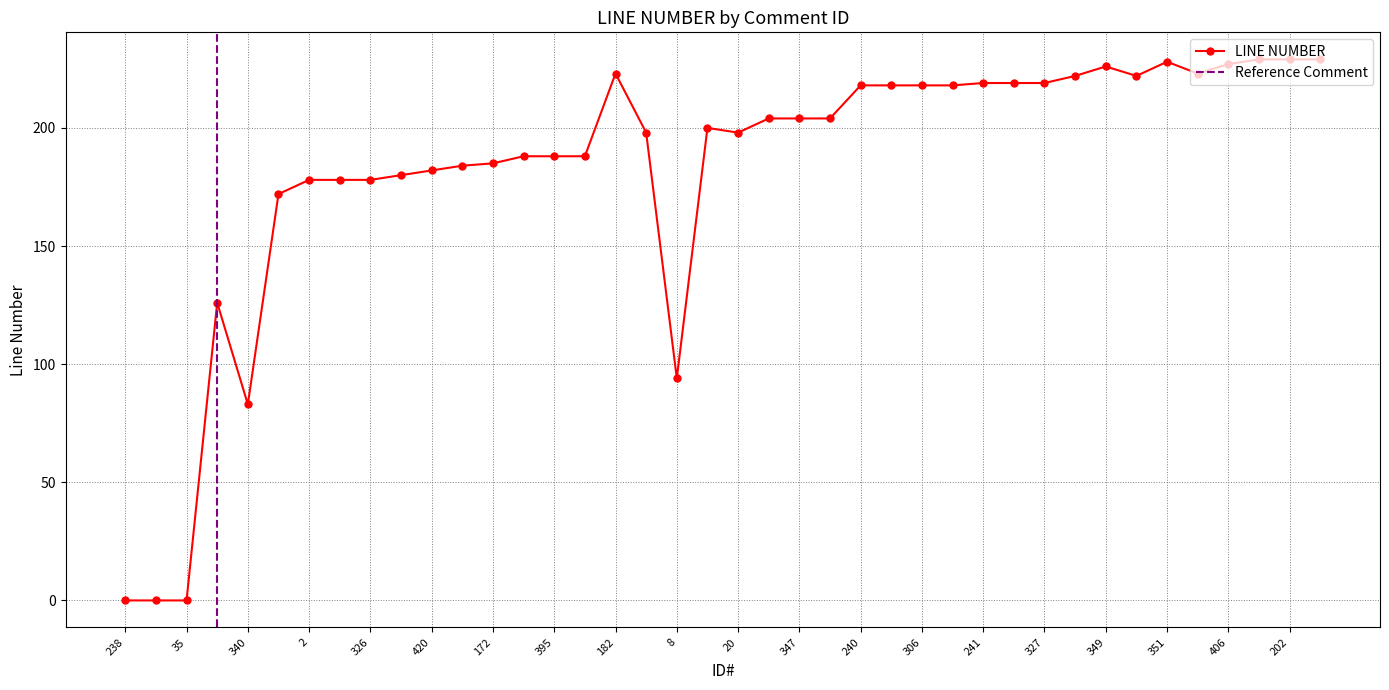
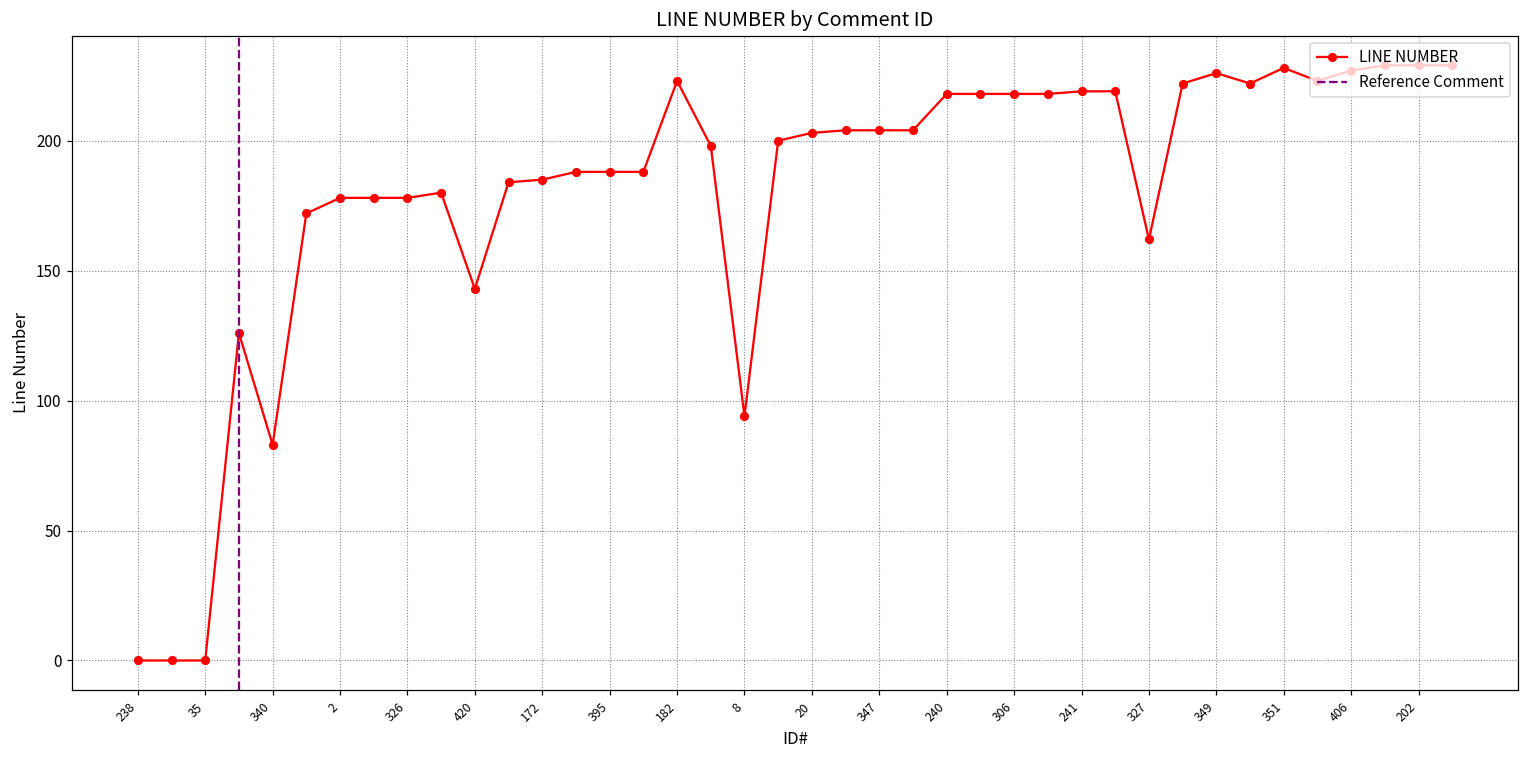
  {
    "238": 0,
    "340": 83,
    "2": 178,
    "326": 178,
-   "420": 182,
+   "420": 143,
    "172": 185,
    "395": 188,
    "182": 223,
    "8": 94,
-   "20": 198,
+   "20": 203,
    "347": 204,
    "240": 218,
    "306": 218,
    "241": 219,
-   "327": 219,
+   "327": 162,
    "349": 226,
    "351": 228
  }
